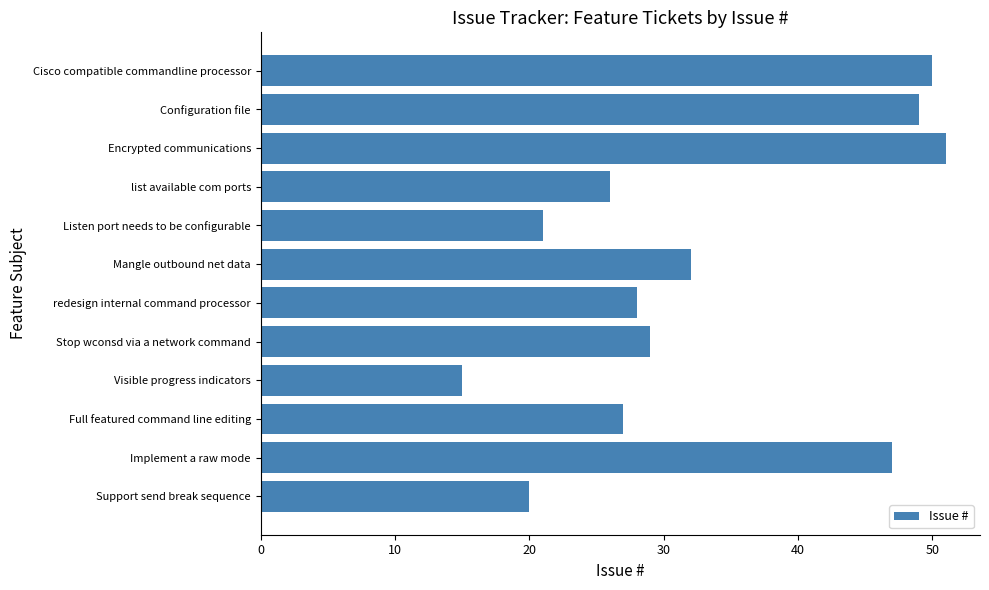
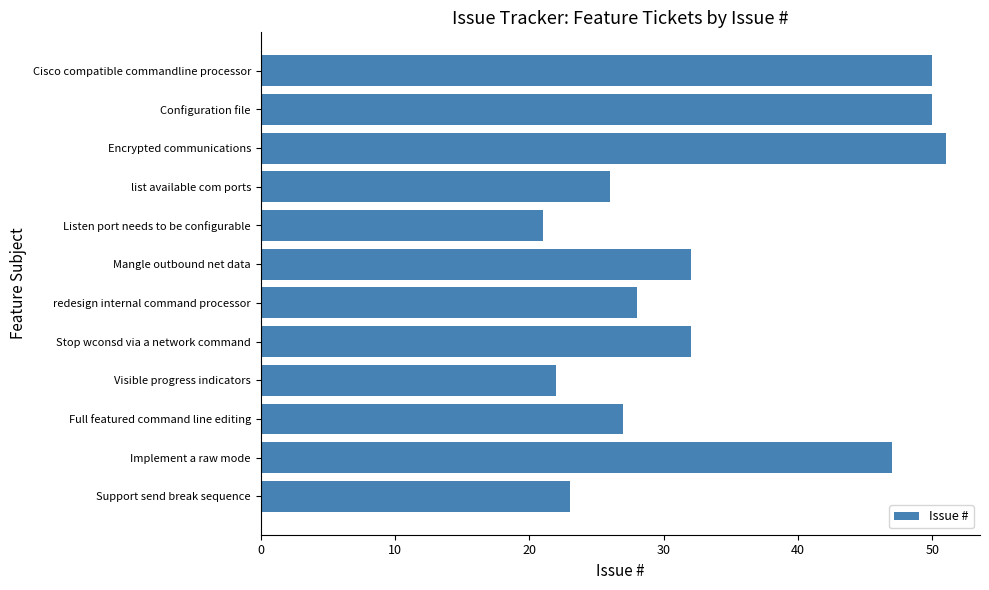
  {
    "Cisco compatible commandline processor": 50,
-   "Configuration file": 49,
+   "Configuration file": 50,
    "Encrypted communications": 51,
    "list available com ports": 26,
    "Listen port needs to be configurable": 21,
    "Mangle outbound net data": 32,
    "redesign internal command processor": 28,
-   "Stop wconsd via a network command": 29,
-   "Visible progress indicators": 15,
+   "Stop wconsd via a network command": 32,
+   "Visible progress indicators": 22,
    "Full featured command line editing": 27,
    "Implement a raw mode": 47,
-   "Support send break sequence": 20
+   "Support send break sequence": 23
  }
